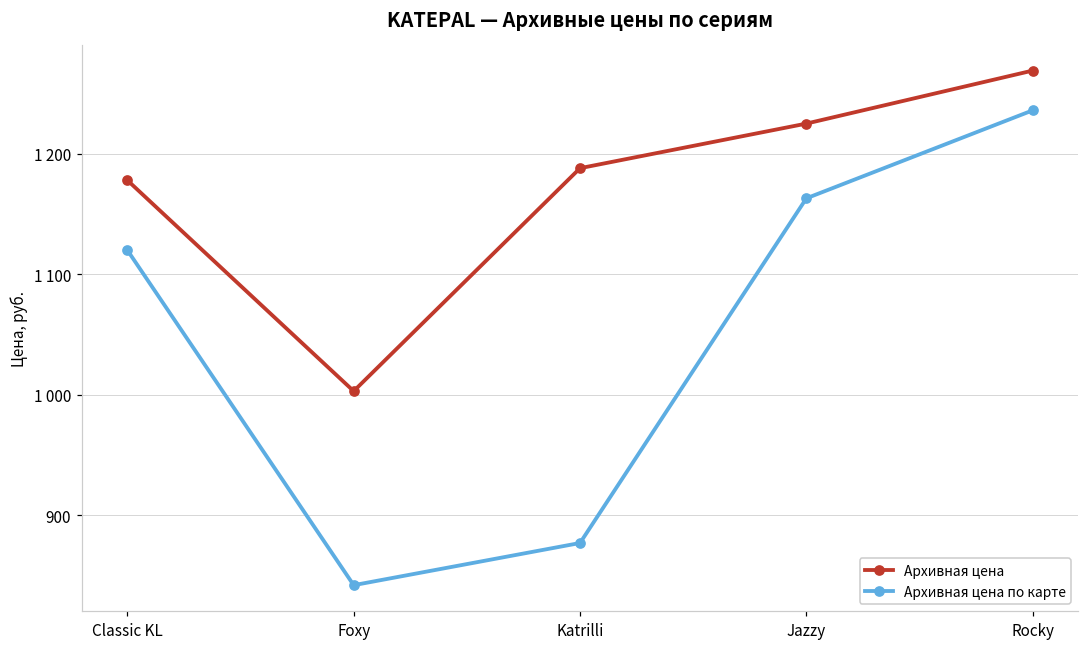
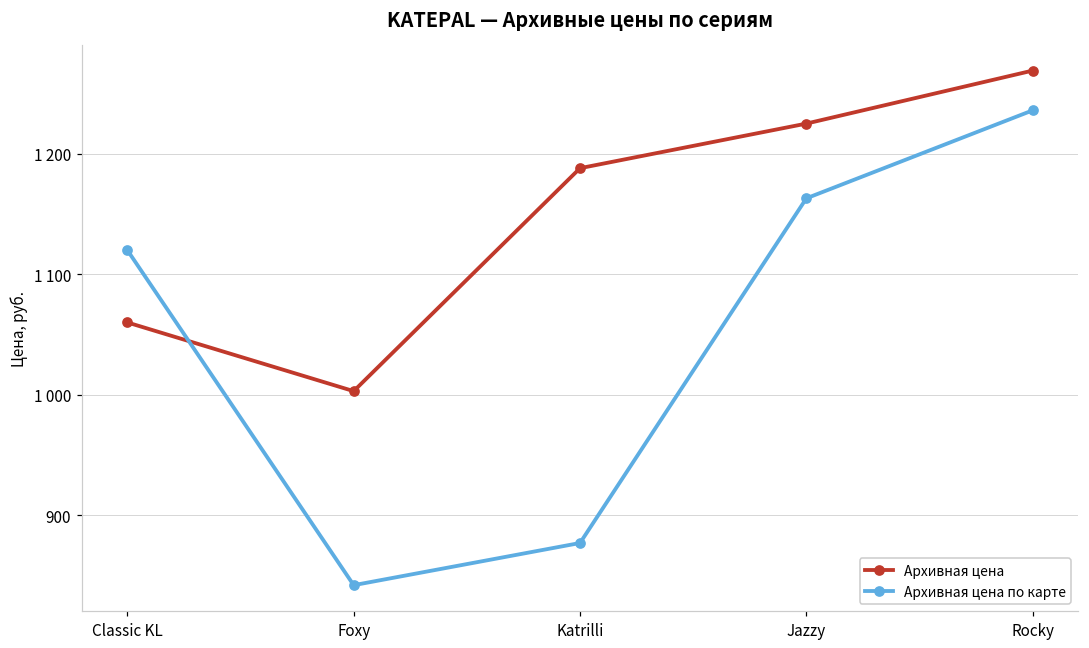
  {
    "Архивная цена": {
-     "Classic KL": 1178,
+     "Classic KL": 1060,
      "Foxy": 1003,
      "Katrilli": 1188,
      "Jazzy": 1225,
      "Rocky": 1269
    },
    "Архивная цена по карте": {
      "Classic KL": 1120,
      "Foxy": 842,
      "Katrilli": 877,
      "Jazzy": 1163,
      "Rocky": 1236
    }
  }
